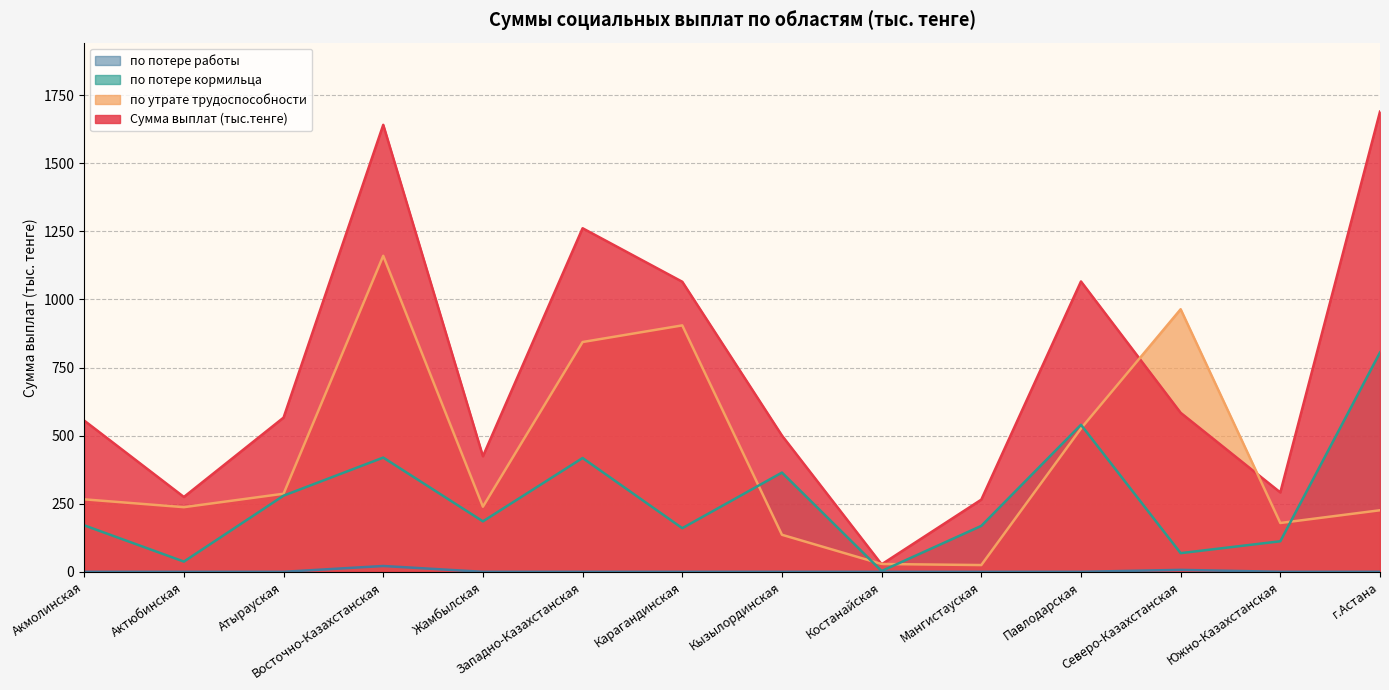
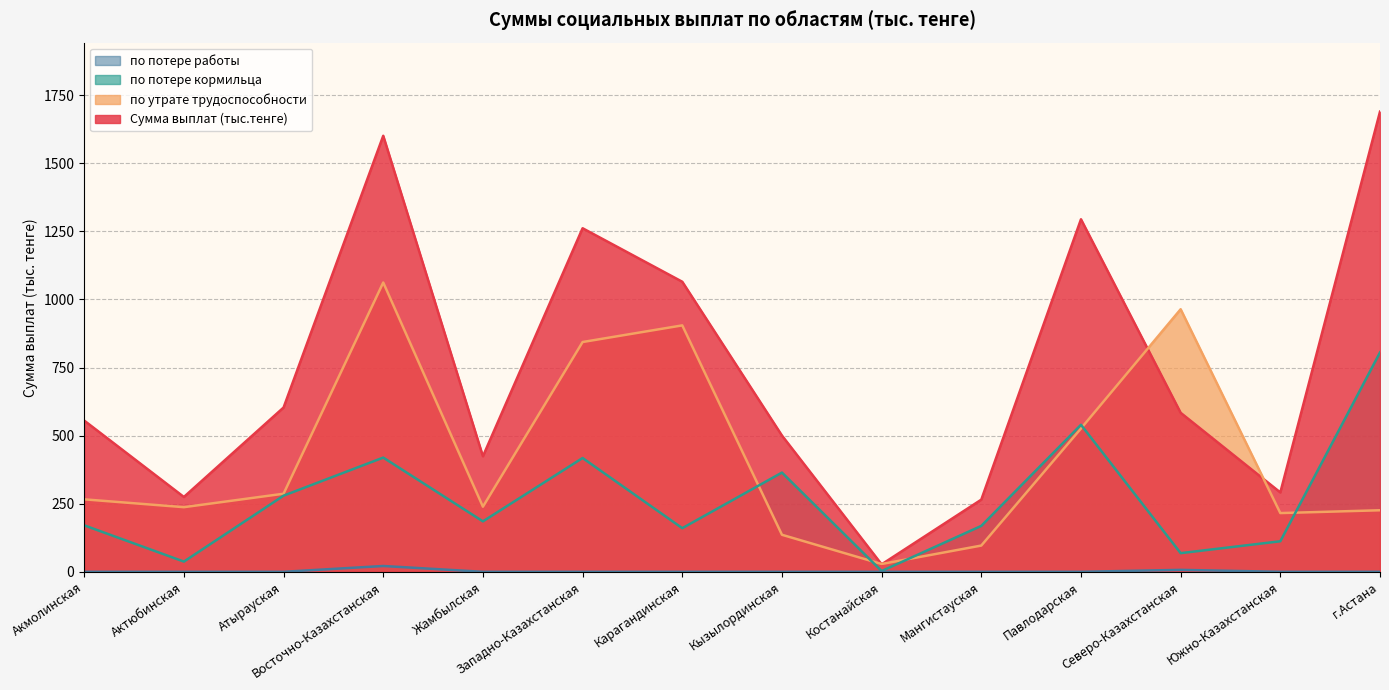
  {
    "по утрате трудоспособности": {
      "Акмолинская": 270,
      "Актюбинская": 240,
-     "Восточно-Казахстанская": 1160,
+     "Восточно-Казахстанская": 1060,
      "Жамбылская": 240,
      "Западно-Казахстанская": 840,
      "Карагандинская": 900,
      "Кызылординская": 140,
-     "Мангистауская": 20,
+     "Мангистауская": 100,
      "Павлодарская": 530,
      "Северо-Казахстанская": 960,
-     "Южно-Казахстанская": 180,
+     "Южно-Казахстанская": 220,
      "г.Астана": 230
    },
    "Сумма выплат (тыс.тенге)": {
      "Акмолинская": 560,
      "Актюбинская": 270,
-     "Атырауская": 570,
-     "Восточно-Казахстанская": 1640,
+     "Атырауская": 600,
+     "Восточно-Казахстанская": 1600,
      "Жамбылская": 420,
      "Западно-Казахстанская": 1260,
      "Карагандинская": 1070,
      "Кызылординская": 500,
      "Мангистауская": 260,
-     "Павлодарская": 1070,
+     "Павлодарская": 1290,
      "Северо-Казахстанская": 580,
      "Южно-Казахстанская": 290,
      "г.Астана": 1690
    }
  }
